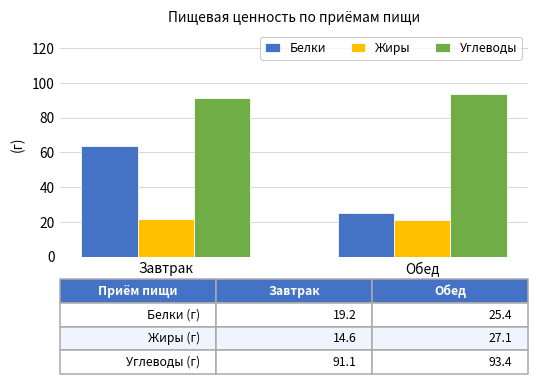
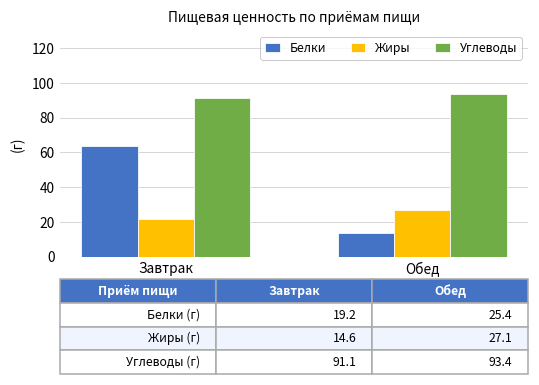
  {
    "Белки": {
      "Завтрак": 64,
-     "Обед": 25
+     "Обед": 14
    },
    "Жиры": {
      "Завтрак": 22,
-     "Обед": 21
+     "Обед": 27
    },
    "Углеводы": {
      "Завтрак": 91,
      "Обед": 93
    }
  }
